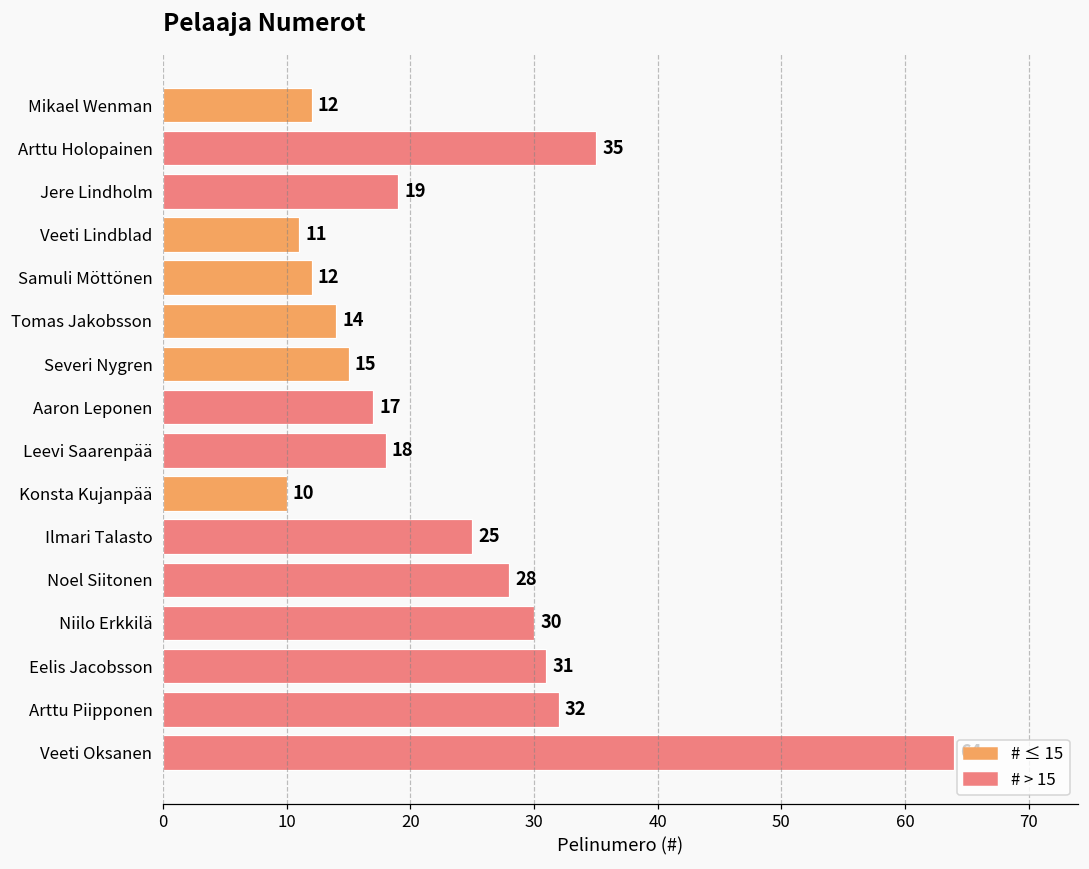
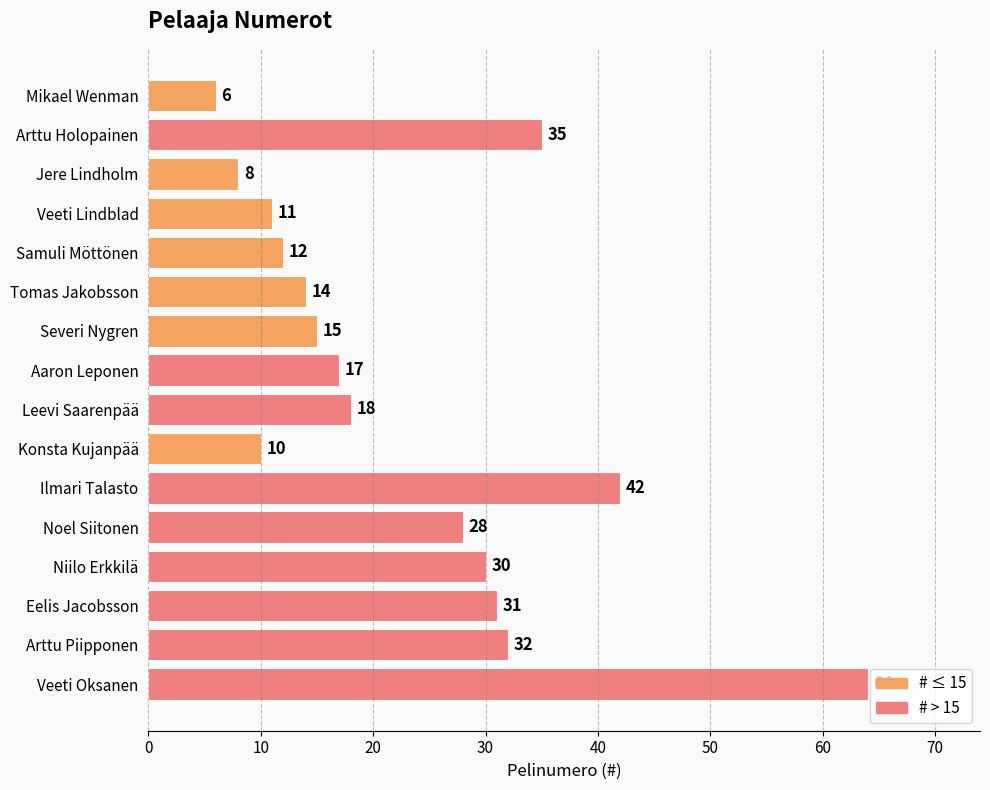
  {
-   "Mikael Wenman": 12,
+   "Mikael Wenman": 6,
    "Arttu Holopainen": 35,
-   "Jere Lindholm": 19,
+   "Jere Lindholm": 8,
    "Veeti Lindblad": 11,
    "Samuli Möttönen": 12,
    "Tomas Jakobsson": 14,
    "Severi Nygren": 15,
    "Aaron Leponen": 17,
    "Leevi Saarenpää": 18,
    "Konsta Kujanpää": 10,
-   "Ilmari Talasto": 25,
+   "Ilmari Talasto": 42,
    "Noel Siitonen": 28,
    "Niilo Erkkilä": 30,
    "Eelis Jacobsson": 31,
    "Arttu Piipponen": 32
  }
